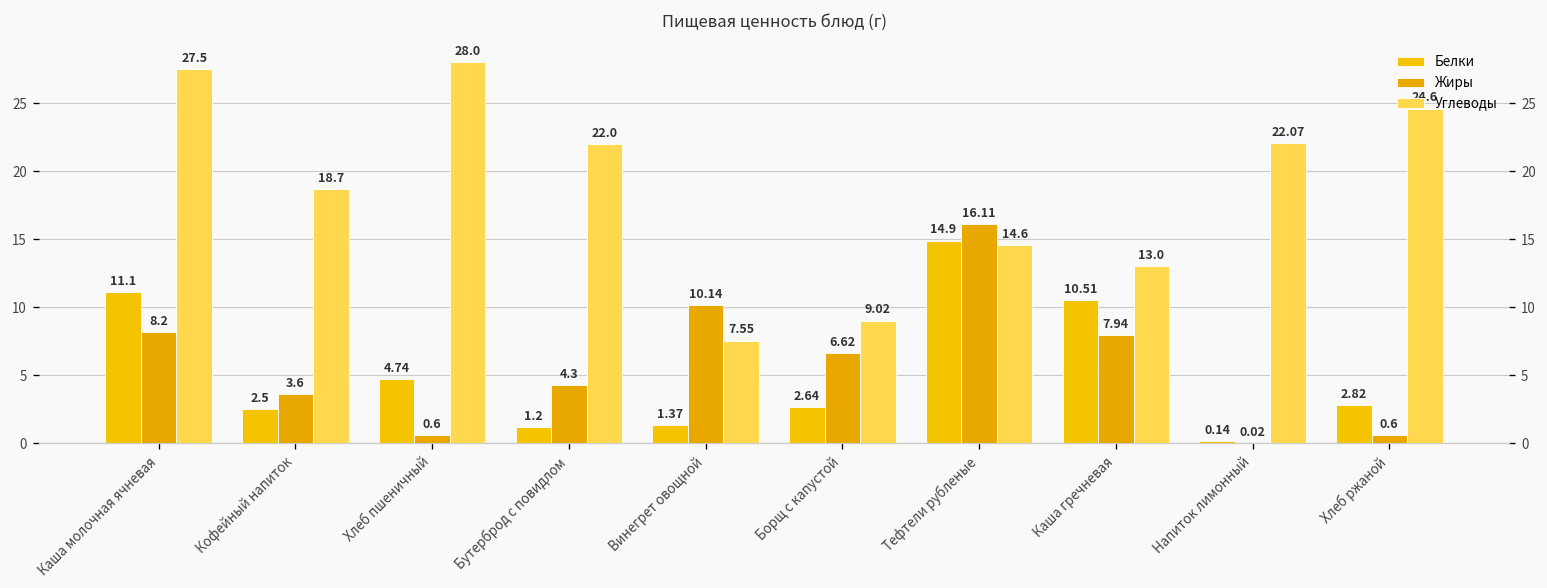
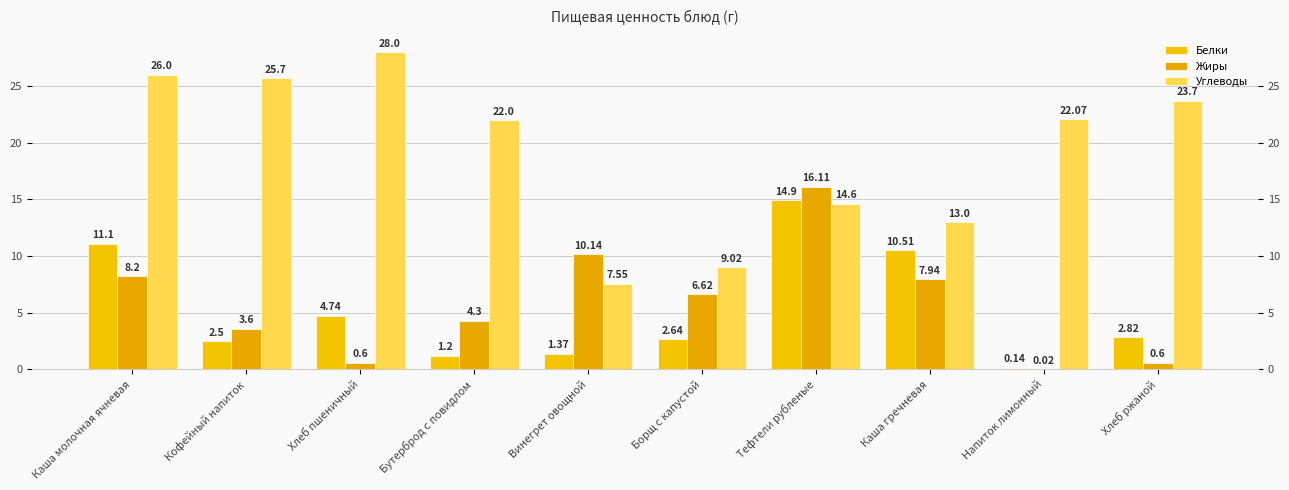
  {
    "Углеводы": {
-     "Каша молочная ячневая": 27.5,
-     "Кофейный напиток": 18.7,
+     "Каша молочная ячневая": 26.0,
+     "Кофейный напиток": 25.7,
      "Хлеб пшеничный": 28.0,
      "Бутерброд с повидлом": 22.0,
      "Винегрет овощной": 7.55,
      "Борщ с капустой": 9.02,
      "Тефтели рубленые": 14.6,
      "Каша гречневая": 13.0,
      "Напиток лимонный": 22.07,
-     "Хлеб ржаной": 24.6
+     "Хлеб ржаной": 23.7
    }
  }
